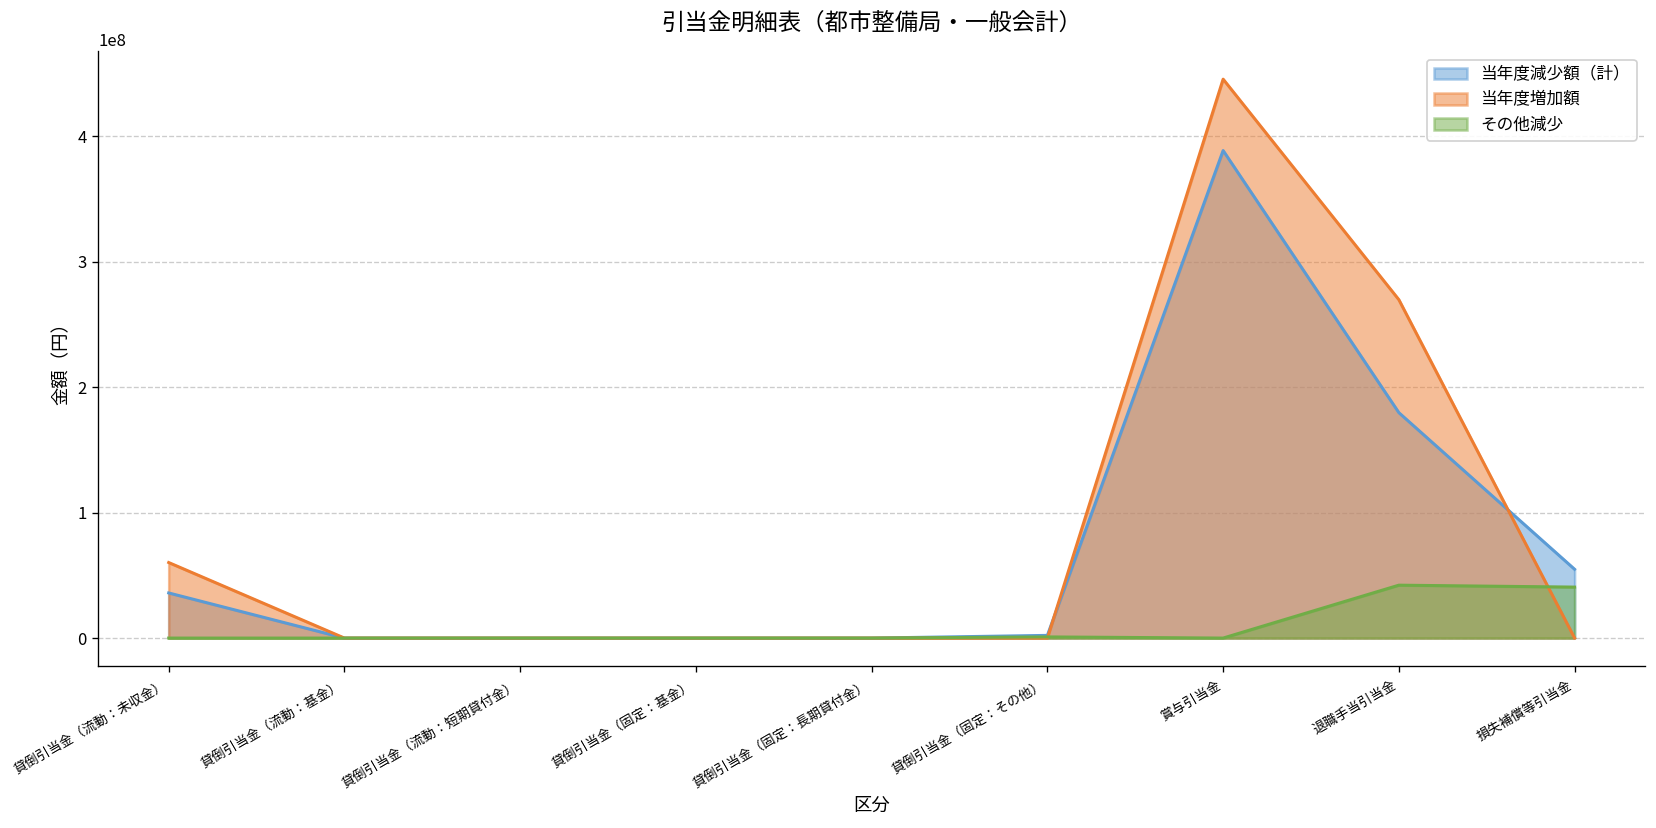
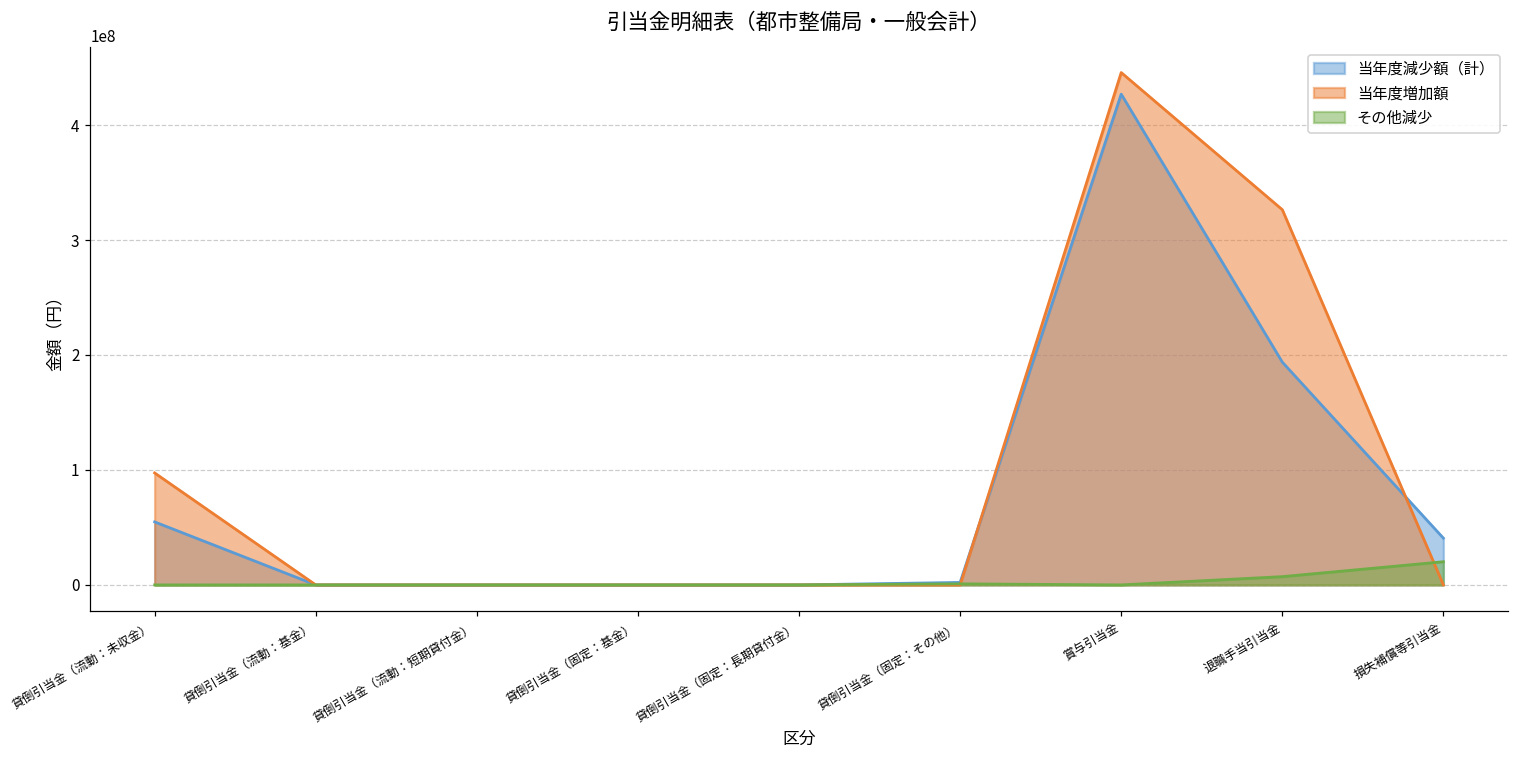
  {
    "当年度減少額（計）": {
-     "貸倒引当金（流動：未収金）": 36000000,
-     "賞与引当金": 389000000,
-     "退職手当引当金": 180000000,
-     "損失補償等引当金": 55000000
+     "貸倒引当金（流動：未収金）": 55000000,
+     "賞与引当金": 427000000,
+     "退職手当引当金": 194000000,
+     "損失補償等引当金": 41000000
    },
    "当年度増加額": {
-     "貸倒引当金（流動：未収金）": 60000000,
+     "貸倒引当金（流動：未収金）": 97000000,
      "賞与引当金": 446000000,
-     "退職手当引当金": 270000000,
+     "退職手当引当金": 326000000,
      "損失補償等引当金": 0
    },
    "その他減少": {
      "貸倒引当金（流動：未収金）": 0,
      "賞与引当金": 0,
-     "退職手当引当金": 42000000,
-     "損失補償等引当金": 41000000
+     "退職手当引当金": 7000000,
+     "損失補償等引当金": 20000000
    }
  }
